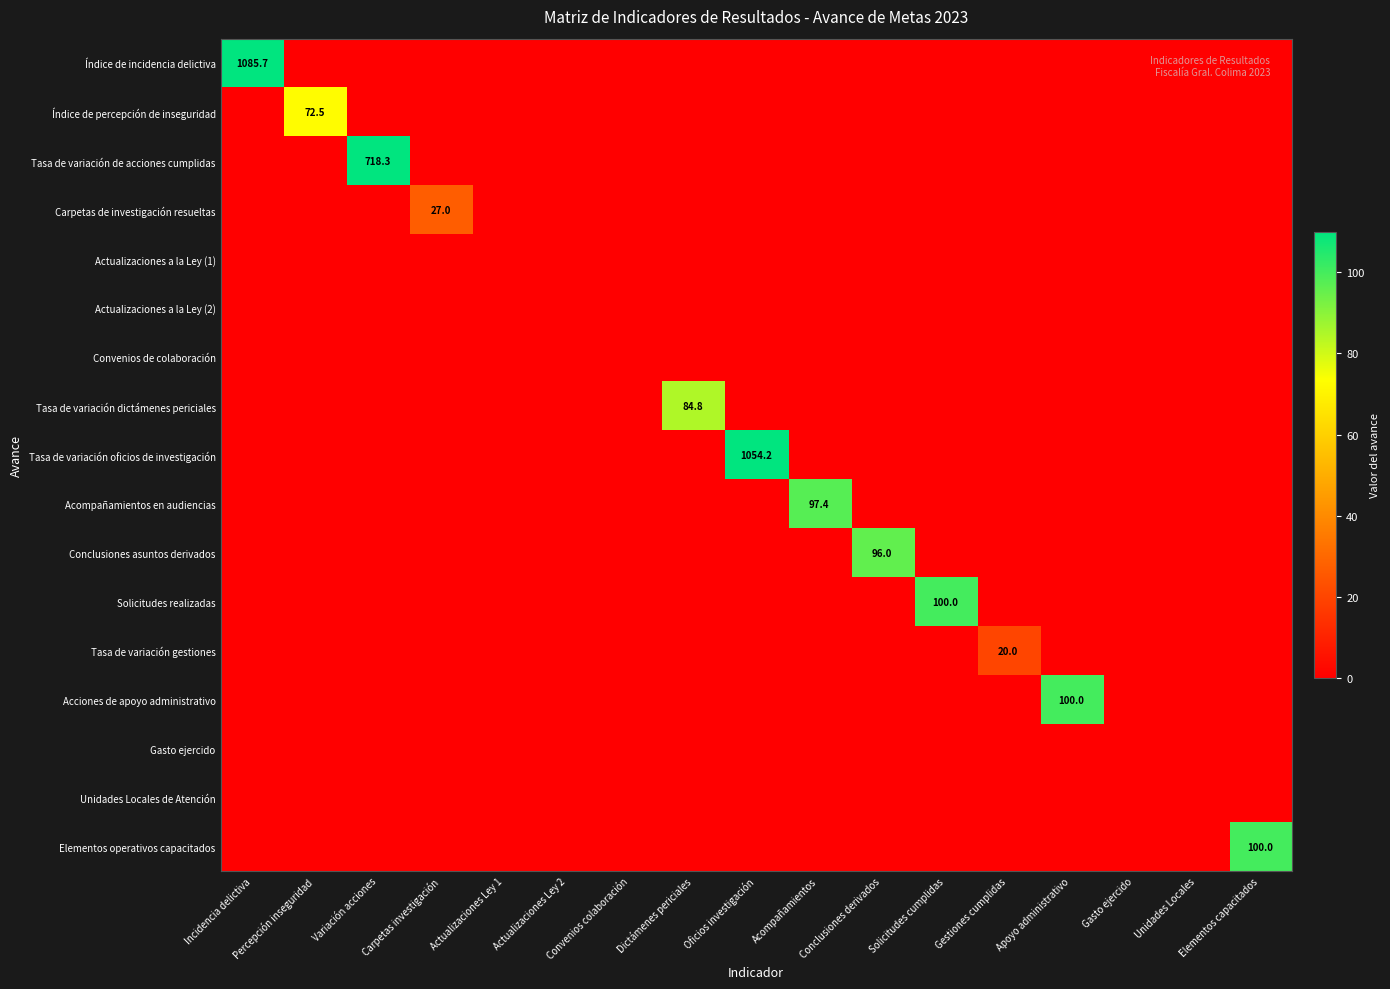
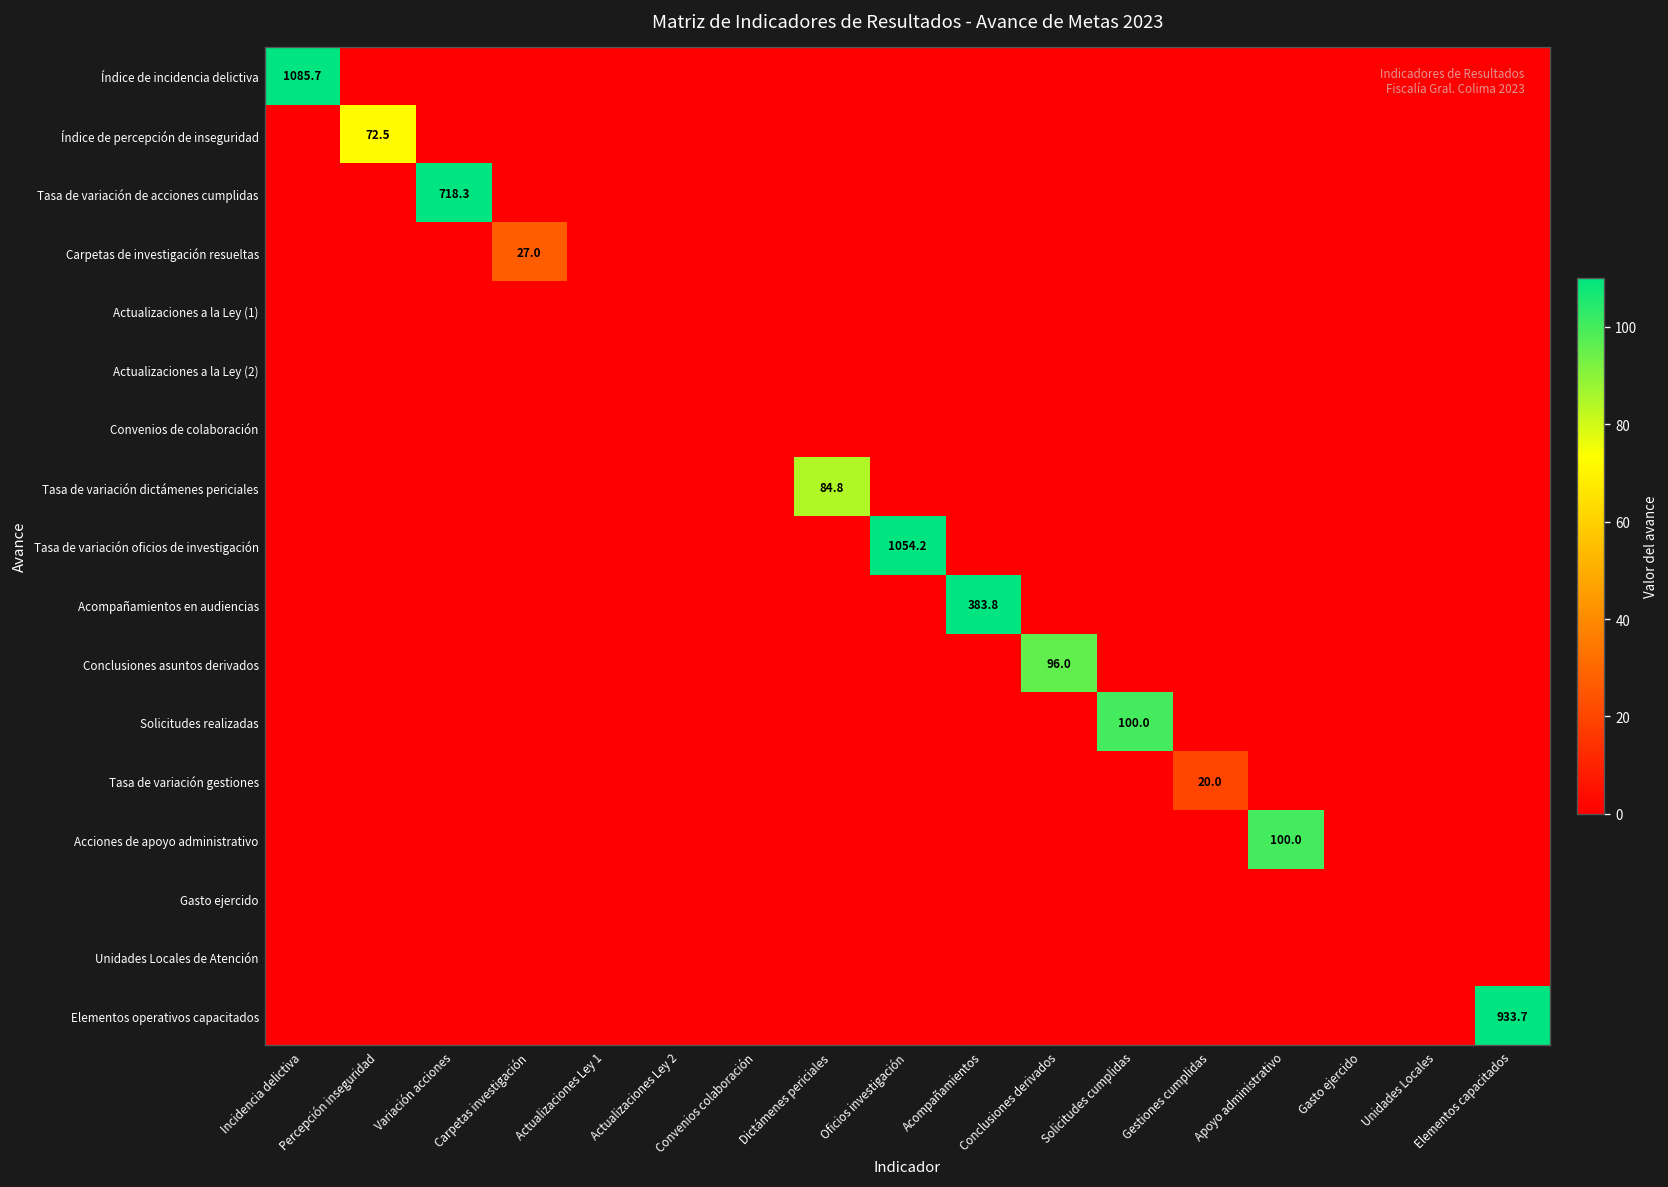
  {
    "Índice de incidencia delictiva": {
      "Incidencia delictiva": 1085.7,
      "Unidades Locales": 2023
    },
    "Índice de percepción de inseguridad": {
      "Percepción inseguridad": 72.5
    },
    "Tasa de variación de acciones cumplidas": {
      "Variación acciones": 718.3
    },
    "Carpetas de investigación resueltas": {
      "Carpetas investigación": 27.0
    },
    "Tasa de variación dictámenes periciales": {
      "Dictámenes periciales": 84.8
    },
    "Tasa de variación oficios de investigación": {
      "Oficios investigación": 1054.2
    },
    "Acompañamientos en audiencias": {
-     "Acompañamientos": 97.4
+     "Acompañamientos": 383.8
    },
    "Conclusiones asuntos derivados": {
      "Conclusiones derivados": 96.0
    },
    "Solicitudes realizadas": {
      "Solicitudes cumplidas": 100.0
    },
    "Tasa de variación gestiones": {
      "Gestiones cumplidas": 20.0
    },
    "Acciones de apoyo administrativo": {
      "Apoyo administrativo": 100.0
    },
    "Elementos operativos capacitados": {
-     "Elementos capacitados": 100.0
+     "Elementos capacitados": 933.7
    }
  }
